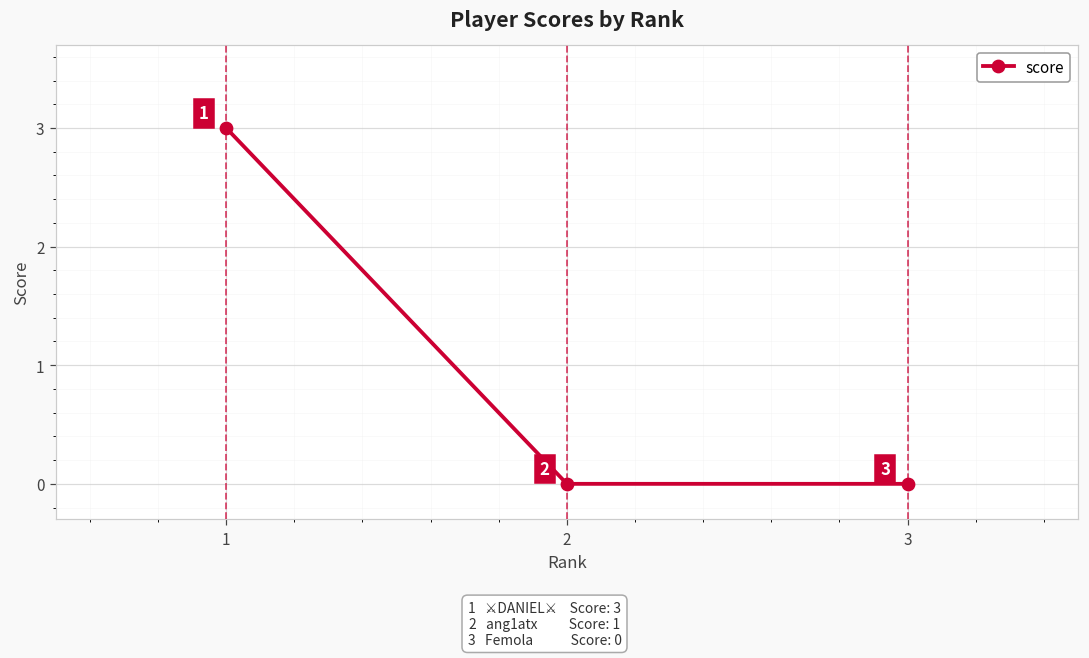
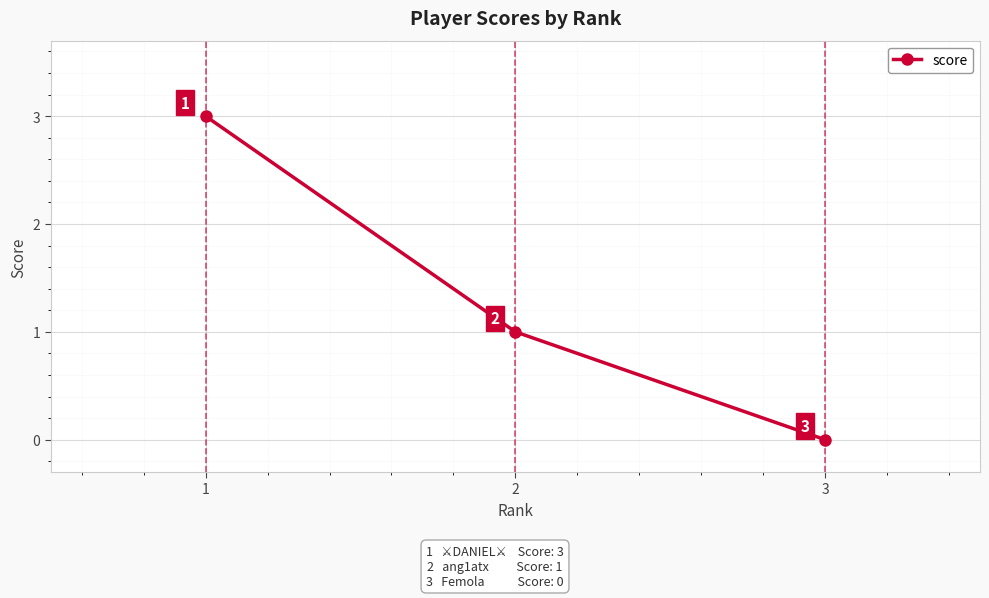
  {
-   "2": 0
+   "2": 1
  }
